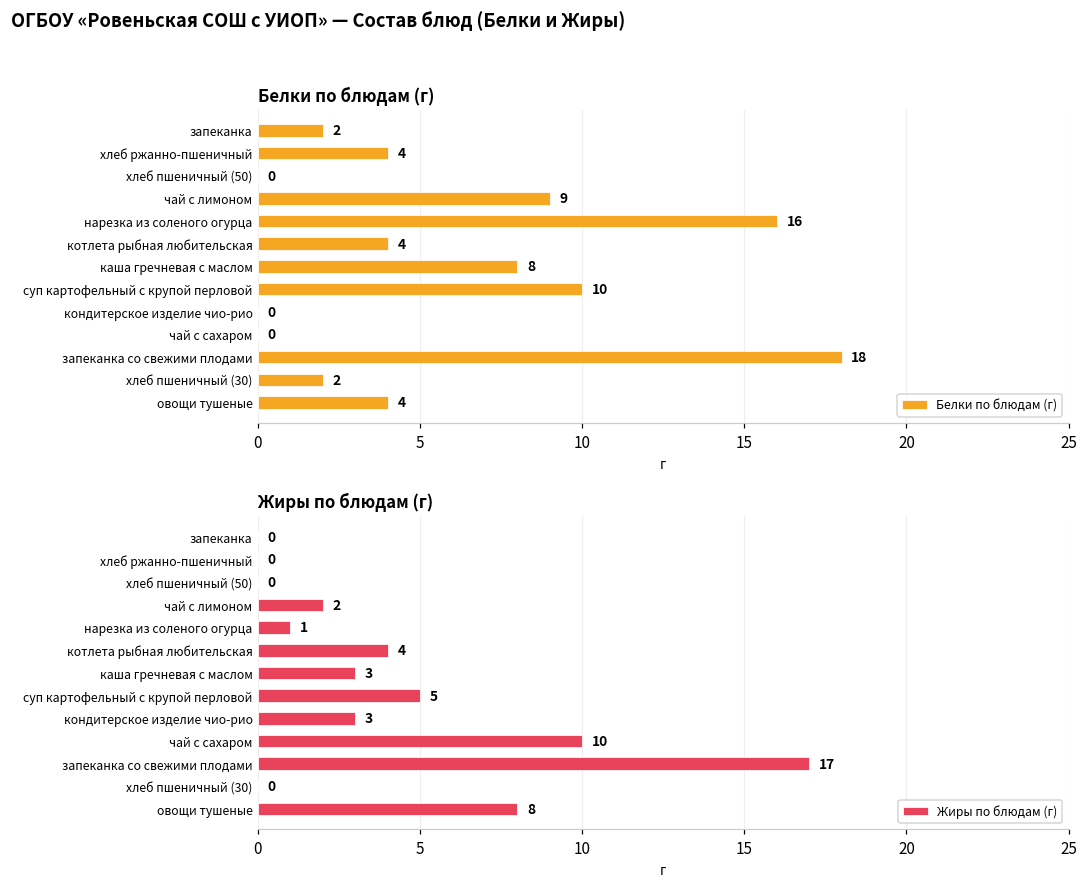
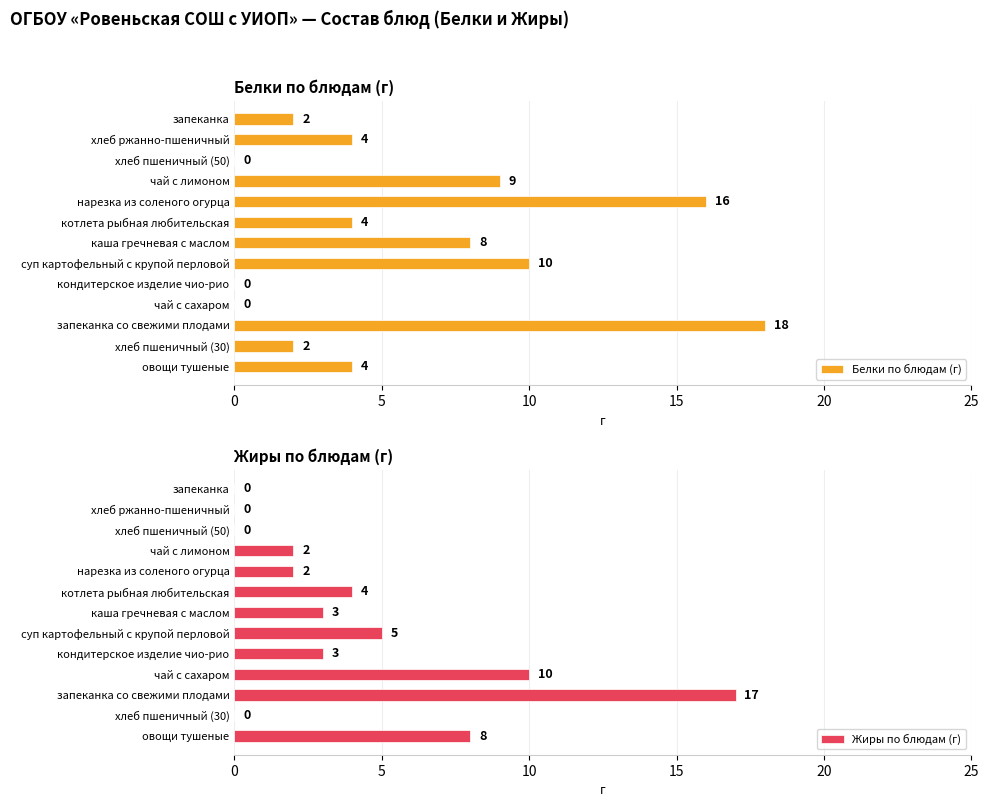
  {
    "Белки по блюдам (г)": {
      "запеканка": 2,
      "хлеб ржанно-пшеничный": 4,
      "хлеб пшеничный (50)": 0,
      "чай с лимоном": 9,
      "нарезка из соленого огурца": 16,
      "котлета рыбная любительская": 4,
      "каша гречневая с маслом": 8,
      "суп картофельный с крупой перловой": 10,
      "кондитерское изделие чио-рио": 0,
      "чай с сахаром": 0,
      "запеканка со свежими плодами": 18,
      "хлеб пшеничный (30)": 2,
      "овощи тушеные": 4
    },
    "Жиры по блюдам (г)": {
      "запеканка": 0,
      "хлеб ржанно-пшеничный": 0,
      "хлеб пшеничный (50)": 0,
      "чай с лимоном": 2,
-     "нарезка из соленого огурца": 1,
+     "нарезка из соленого огурца": 2,
      "котлета рыбная любительская": 4,
      "каша гречневая с маслом": 3,
      "суп картофельный с крупой перловой": 5,
      "кондитерское изделие чио-рио": 3,
      "чай с сахаром": 10,
      "запеканка со свежими плодами": 17,
      "хлеб пшеничный (30)": 0,
      "овощи тушеные": 8
    }
  }
